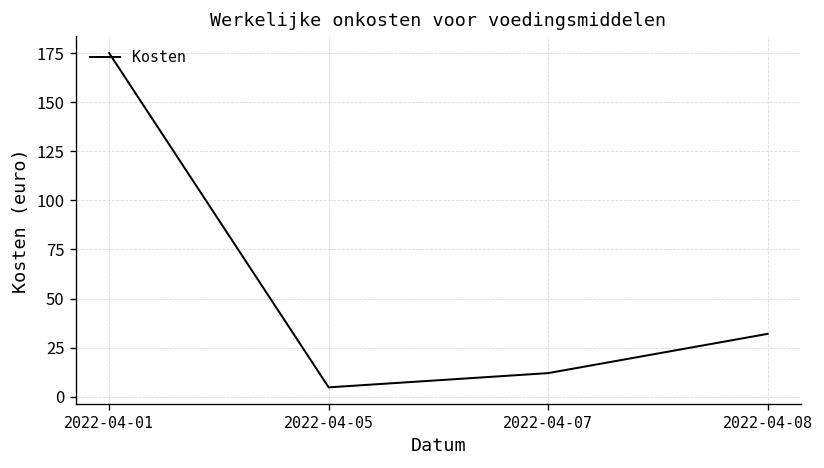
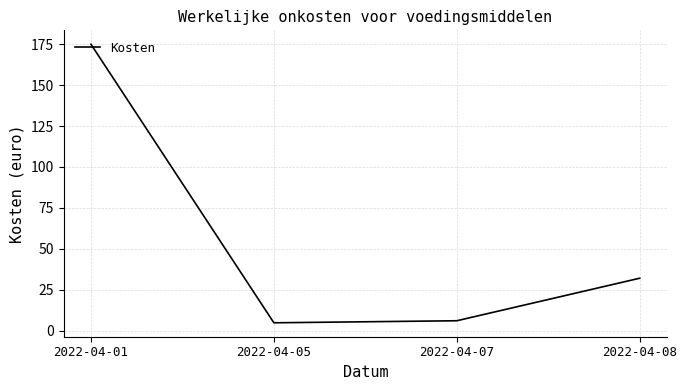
  {
    "2022-04-01": 175,
    "2022-04-05": 5,
-   "2022-04-07": 12,
+   "2022-04-07": 6,
    "2022-04-08": 32
  }
